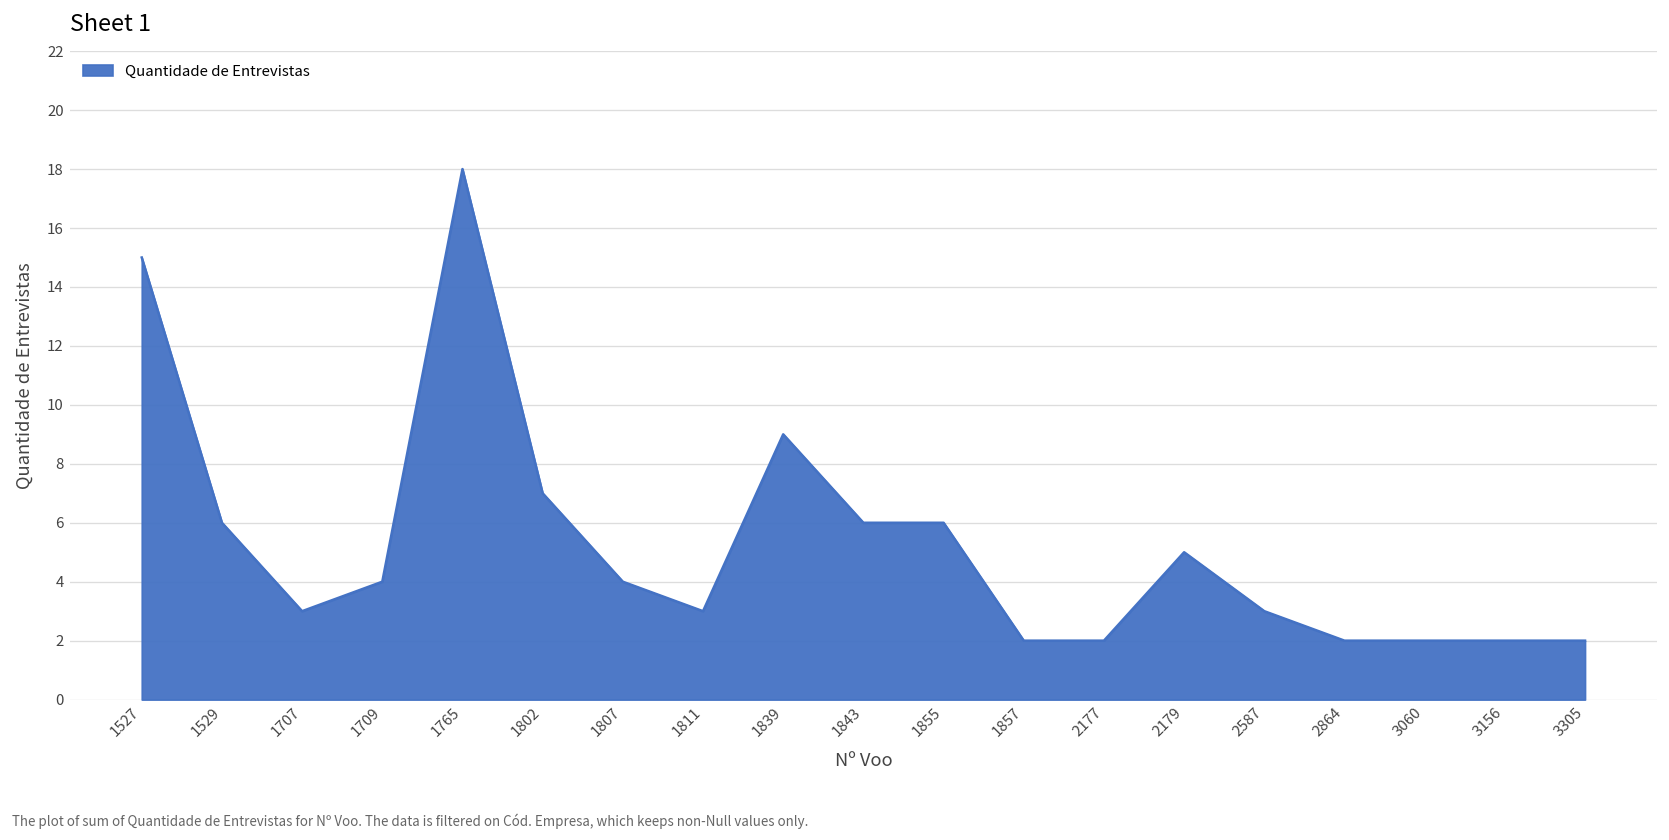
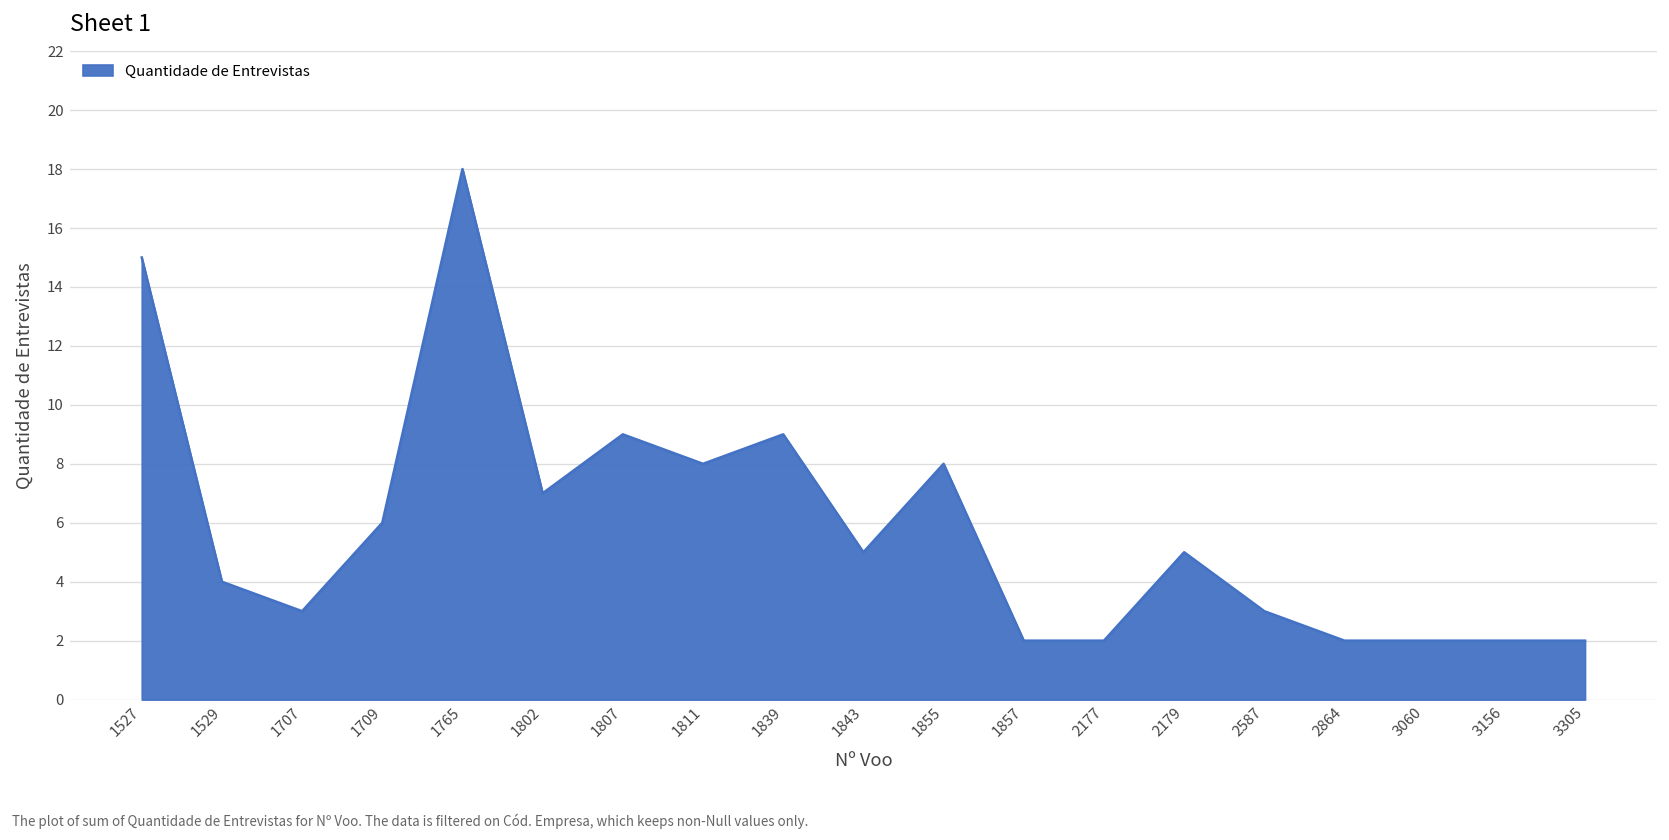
  {
    "1527": 15,
-   "1529": 6,
+   "1529": 4,
    "1707": 3,
-   "1709": 4,
+   "1709": 6,
    "1765": 18,
    "1802": 7,
-   "1807": 4,
-   "1811": 3,
+   "1807": 9,
+   "1811": 8,
    "1839": 9,
-   "1843": 6,
-   "1855": 6,
+   "1843": 5,
+   "1855": 8,
    "1857": 2,
    "2177": 2,
    "2179": 5,
    "2587": 3,
    "2864": 2,
    "3060": 2,
    "3156": 2,
    "3305": 2
  }
